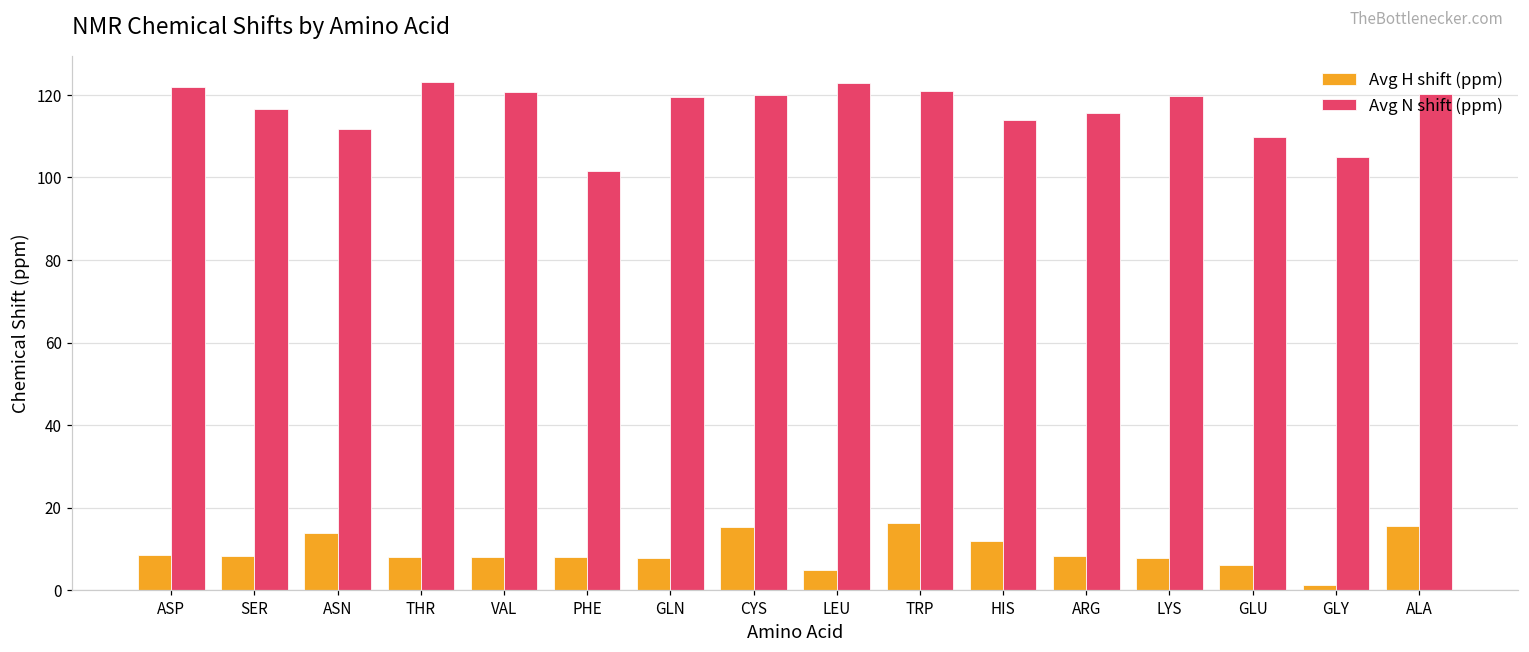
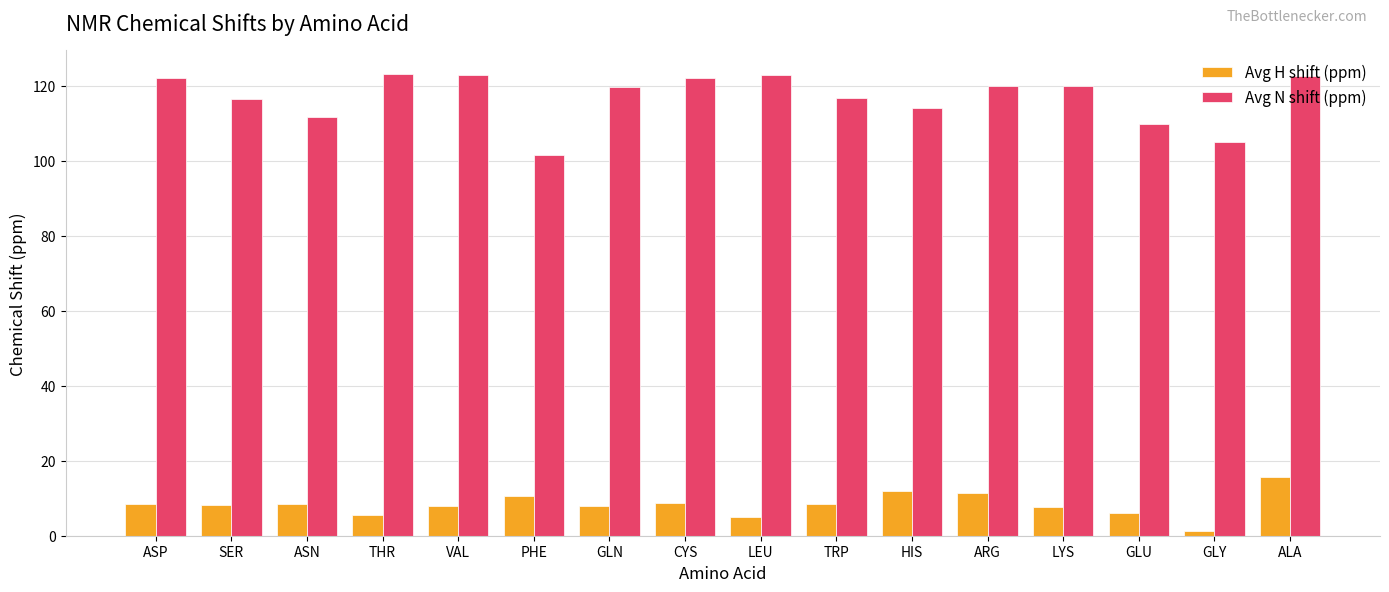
  {
    "Avg H shift (ppm)": {
      "ASP": 9,
      "SER": 8,
-     "ASN": 14,
-     "THR": 8,
+     "ASN": 8,
+     "THR": 5,
      "VAL": 8,
-     "PHE": 8,
+     "PHE": 11,
      "GLN": 8,
-     "CYS": 15,
+     "CYS": 9,
      "LEU": 5,
-     "TRP": 16,
+     "TRP": 8,
      "HIS": 12,
-     "ARG": 8,
+     "ARG": 11,
      "LYS": 8,
      "GLU": 6,
      "GLY": 1,
      "ALA": 16
    },
    "Avg N shift (ppm)": {
      "ASP": 122,
      "SER": 116,
      "ASN": 112,
      "THR": 123,
-     "VAL": 121,
+     "VAL": 123,
      "PHE": 102,
      "GLN": 120,
-     "CYS": 120,
+     "CYS": 122,
      "LEU": 123,
-     "TRP": 121,
+     "TRP": 117,
      "HIS": 114,
-     "ARG": 116,
+     "ARG": 120,
      "LYS": 120,
      "GLU": 110,
      "GLY": 105,
-     "ALA": 120
+     "ALA": 123
    }
  }
